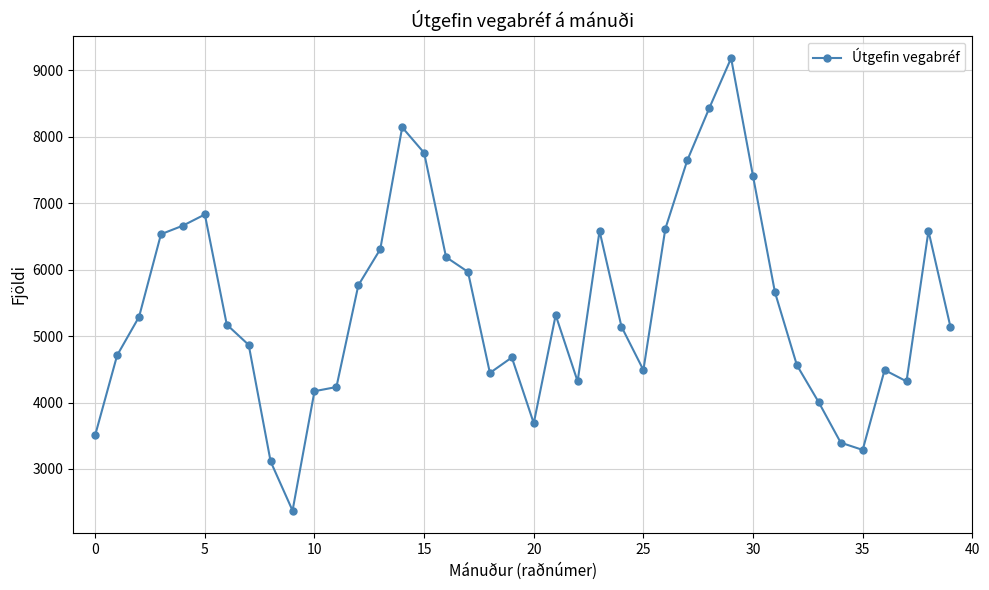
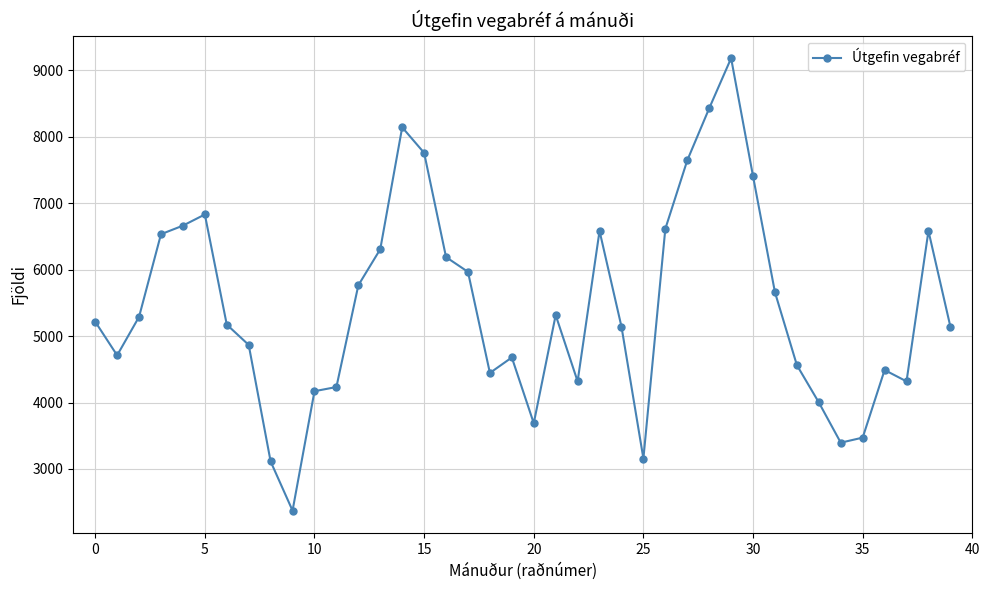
  {
-   "0": 3500,
+   "0": 5200,
    "5": 6800,
    "10": 4200,
    "15": 7800,
    "20": 3700,
-   "25": 4500,
+   "25": 3200,
    "30": 7400,
-   "35": 3300
+   "35": 3500
  }
